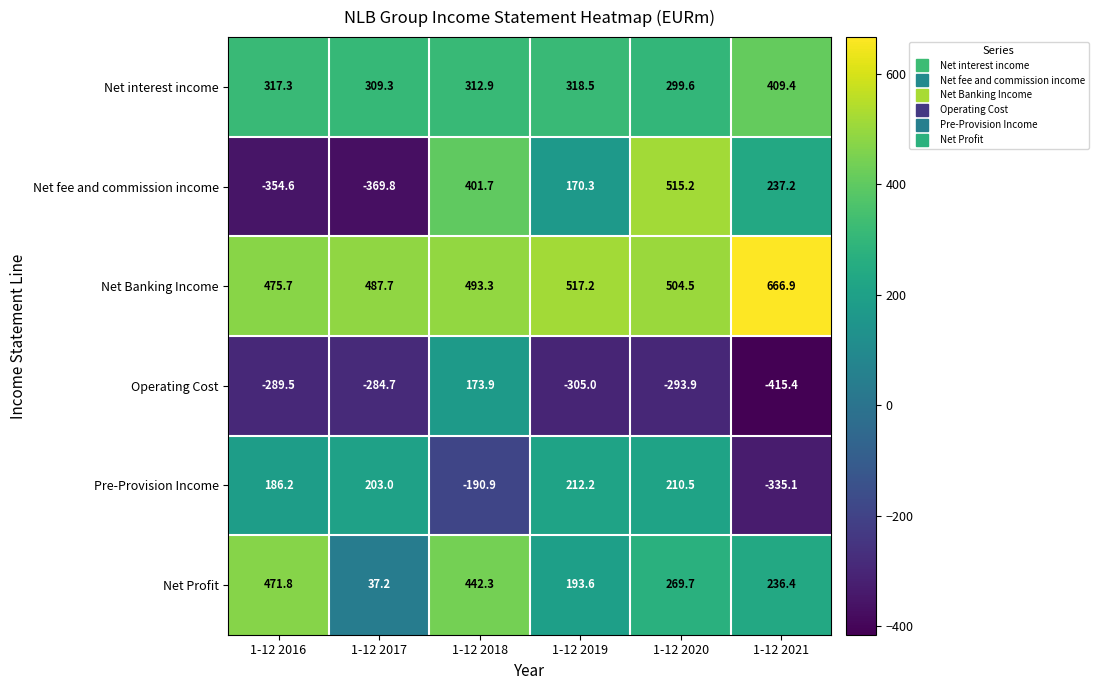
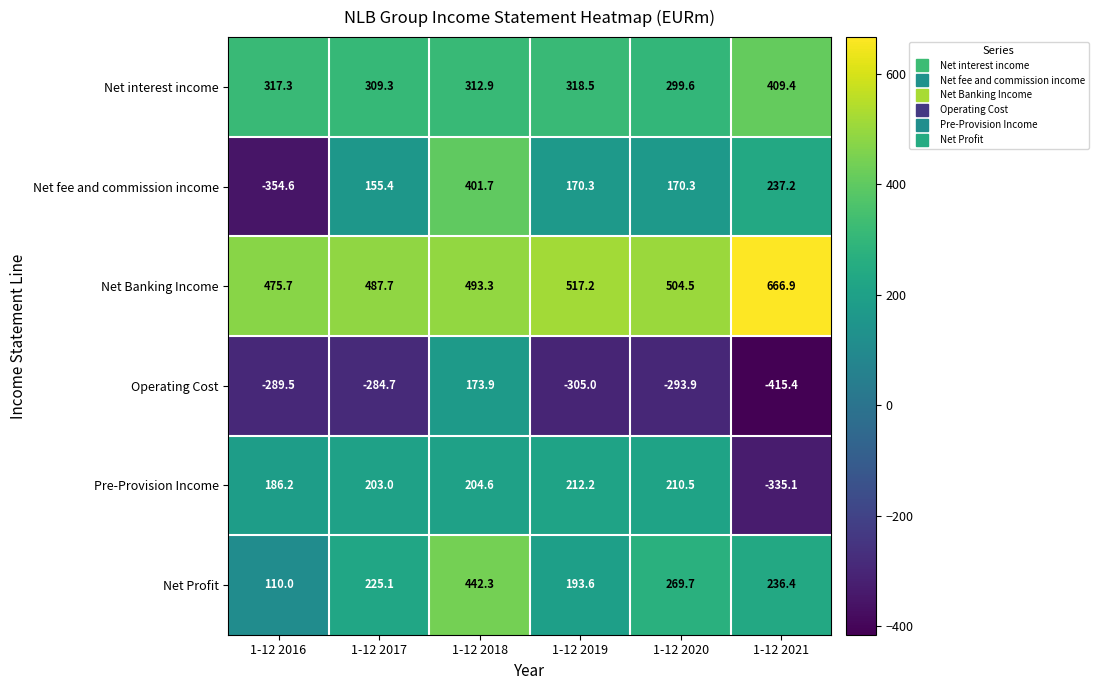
  {
    "Net interest income": {
      "1-12 2016": 317.3,
      "1-12 2017": 309.3,
      "1-12 2018": 312.9,
      "1-12 2019": 318.5,
      "1-12 2020": 299.6,
      "1-12 2021": 409.4
    },
    "Net fee and commission income": {
      "1-12 2016": -354.6,
-     "1-12 2017": -369.8,
+     "1-12 2017": 155.4,
      "1-12 2018": 401.7,
      "1-12 2019": 170.3,
-     "1-12 2020": 515.2,
+     "1-12 2020": 170.3,
      "1-12 2021": 237.2
    },
    "Net Banking Income": {
      "1-12 2016": 475.7,
      "1-12 2017": 487.7,
      "1-12 2018": 493.3,
      "1-12 2019": 517.2,
      "1-12 2020": 504.5,
      "1-12 2021": 666.9
    },
    "Operating Cost": {
      "1-12 2016": -289.5,
      "1-12 2017": -284.7,
      "1-12 2018": 173.9,
      "1-12 2019": -305.0,
      "1-12 2020": -293.9,
      "1-12 2021": -415.4
    },
    "Pre-Provision Income": {
      "1-12 2016": 186.2,
      "1-12 2017": 203.0,
-     "1-12 2018": -190.9,
+     "1-12 2018": 204.6,
      "1-12 2019": 212.2,
      "1-12 2020": 210.5,
      "1-12 2021": -335.1
    },
    "Net Profit": {
-     "1-12 2016": 471.8,
-     "1-12 2017": 37.2,
+     "1-12 2016": 110.0,
+     "1-12 2017": 225.1,
      "1-12 2018": 442.3,
      "1-12 2019": 193.6,
      "1-12 2020": 269.7,
      "1-12 2021": 236.4
    }
  }
